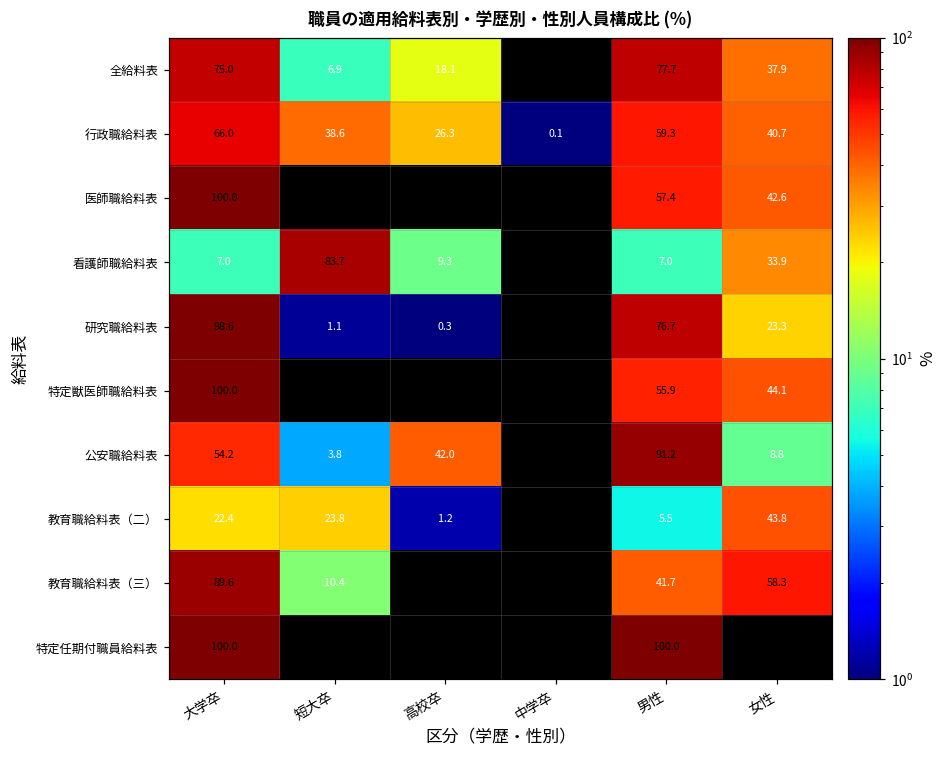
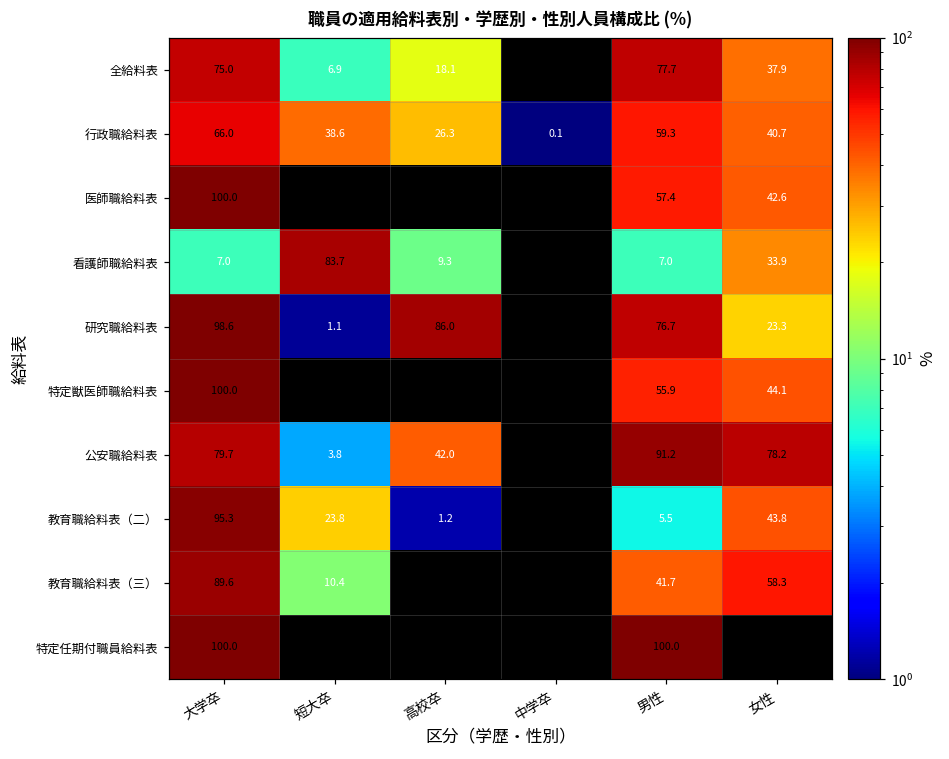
  {
    "全給料表": {
      "大学卒": 75.0,
      "短大卒": 6.9,
      "高校卒": 18.1,
      "男性": 77.7,
      "女性": 37.9
    },
    "行政職給料表": {
      "大学卒": 66.0,
      "短大卒": 38.6,
      "高校卒": 26.3,
      "中学卒": 0.1,
      "男性": 59.3,
      "女性": 40.7
    },
    "医師職給料表": {
      "大学卒": 100.0,
      "男性": 57.4,
      "女性": 42.6
    },
    "看護師職給料表": {
      "大学卒": 7.0,
      "短大卒": 83.7,
      "高校卒": 9.3,
      "男性": 7.0,
      "女性": 33.9
    },
    "研究職給料表": {
      "大学卒": 98.6,
      "短大卒": 1.1,
-     "高校卒": 0.3,
+     "高校卒": 86.0,
      "男性": 76.7,
      "女性": 23.3
    },
    "特定獣医師職給料表": {
      "大学卒": 100.0,
      "男性": 55.9,
      "女性": 44.1
    },
    "公安職給料表": {
-     "大学卒": 54.2,
+     "大学卒": 79.7,
      "短大卒": 3.8,
      "高校卒": 42.0,
      "男性": 91.2,
-     "女性": 8.8
+     "女性": 78.2
    },
    "教育職給料表（二）": {
-     "大学卒": 22.4,
+     "大学卒": 95.3,
      "短大卒": 23.8,
      "高校卒": 1.2,
      "男性": 5.5,
      "女性": 43.8
    },
    "教育職給料表（三）": {
      "大学卒": 89.6,
      "短大卒": 10.4,
      "男性": 41.7,
      "女性": 58.3
    },
    "特定任期付職員給料表": {
      "大学卒": 100.0,
      "男性": 100.0
    }
  }
